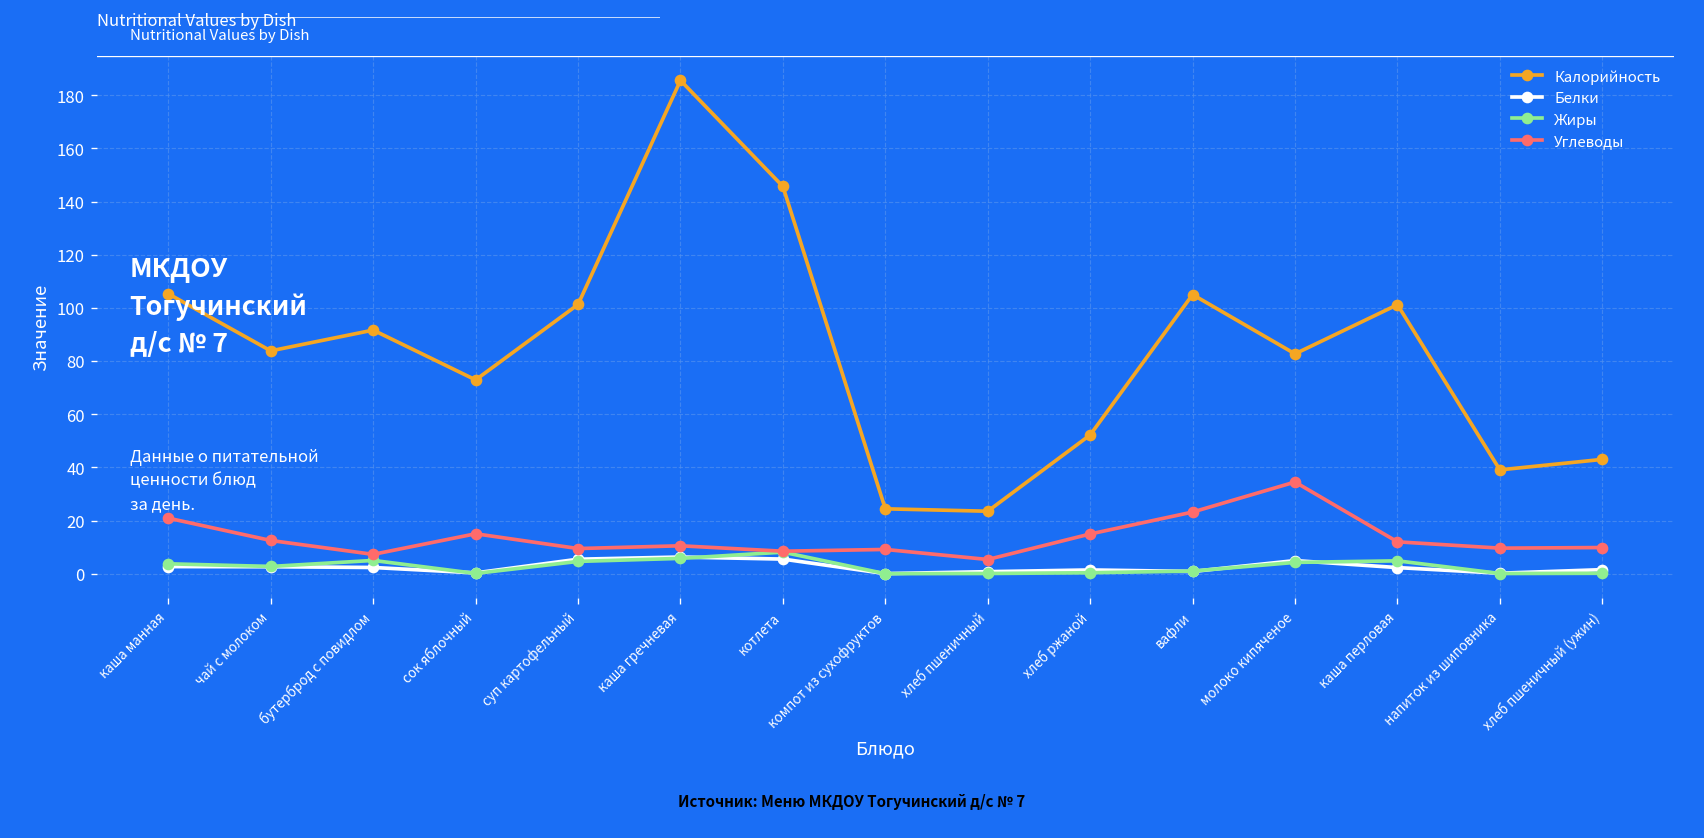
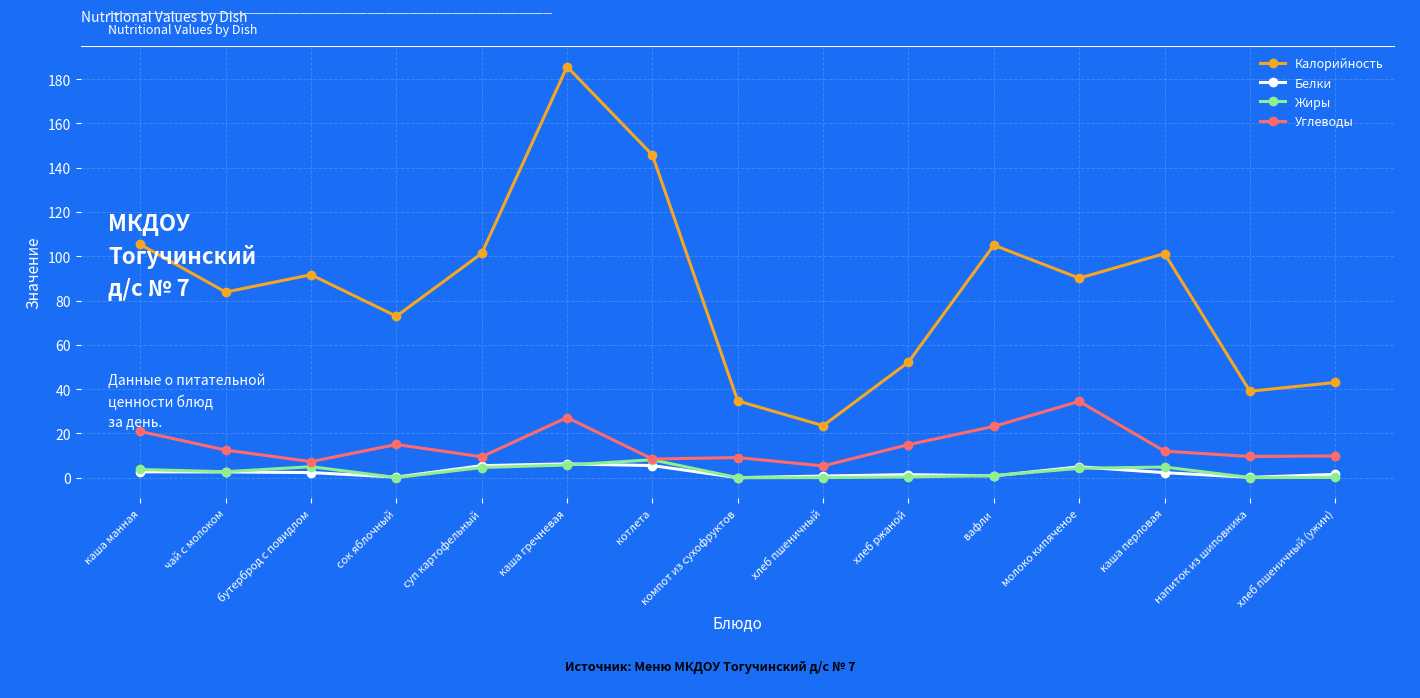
  {
    "Калорийность": {
      "каша манная": 105,
      "чай с молоком": 84,
      "бутерброд с повидлом": 92,
      "сок яблочный": 73,
      "суп картофельный": 101,
      "каша гречневая": 186,
      "котлета": 146,
-     "компот из сухофруктов": 24,
+     "компот из сухофруктов": 35,
      "хлеб пшеничный": 24,
      "хлеб ржаной": 52,
      "вафли": 105,
-     "молоко кипяченое": 83,
+     "молоко кипяченое": 90,
      "каша перловая": 101,
      "напиток из шиповника": 39,
      "хлеб пшеничный (ужин)": 43
    },
    "Белки": {
      "бутерброд с повидлом": 2,
      "котлета": 6,
      "каша перловая": 2,
      "хлеб пшеничный (ужин)": 2
    },
    "Жиры": {
      "бутерброд с повидлом": 5,
      "каша перловая": 5,
      "хлеб пшеничный (ужин)": 0
    },
    "Углеводы": {
      "каша манная": 21,
      "чай с молоком": 13,
      "бутерброд с повидлом": 7,
      "сок яблочный": 15,
      "суп картофельный": 9,
-     "каша гречневая": 11,
+     "каша гречневая": 27,
      "компот из сухофруктов": 9,
      "хлеб пшеничный": 5,
      "хлеб ржаной": 15,
      "вафли": 23,
      "молоко кипяченое": 34,
      "каша перловая": 12,
      "напиток из шиповника": 10,
      "хлеб пшеничный (ужин)": 10
    }
  }
